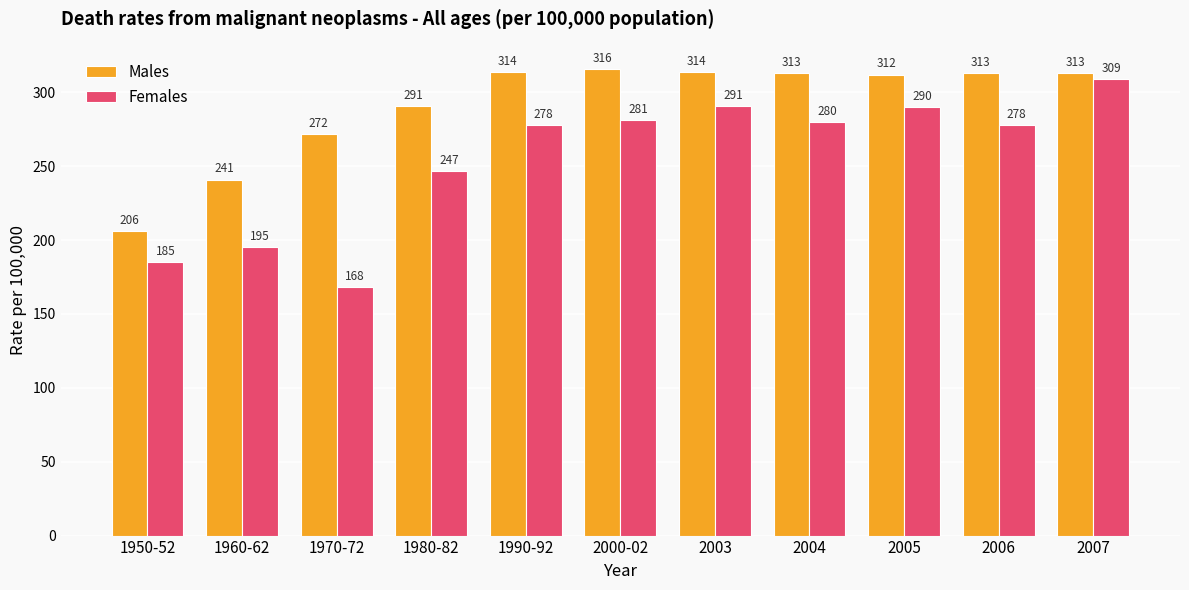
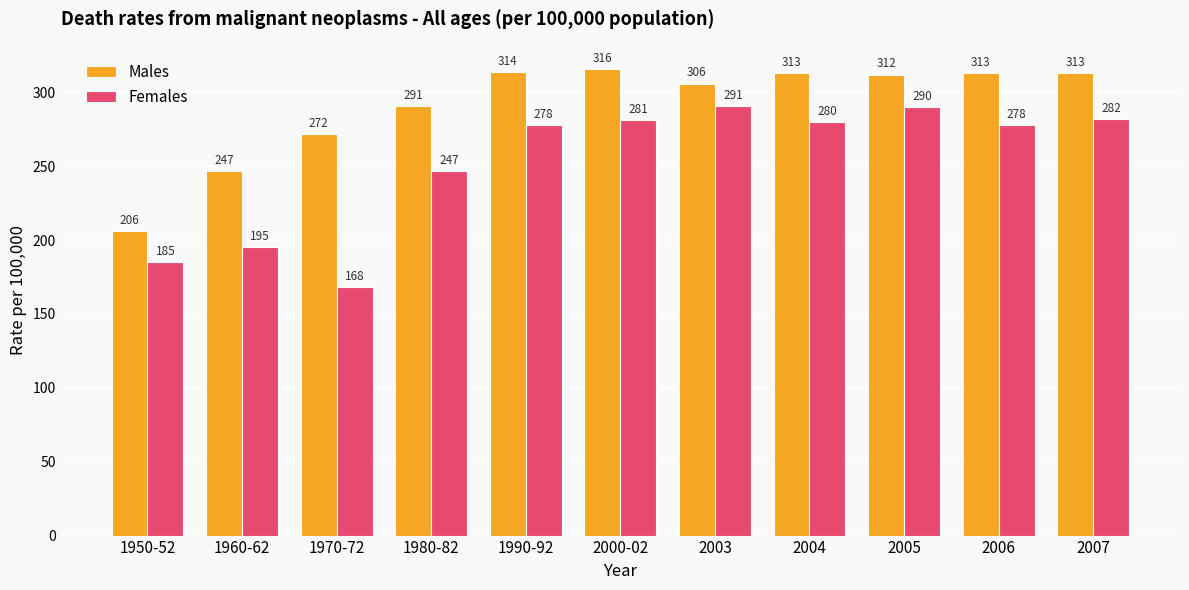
  {
    "Males": {
      "1950-52": 206,
-     "1960-62": 241,
+     "1960-62": 247,
      "1970-72": 272,
      "1980-82": 291,
      "1990-92": 314,
      "2000-02": 316,
-     "2003": 314,
+     "2003": 306,
      "2004": 313,
      "2005": 312,
      "2006": 313,
      "2007": 313
    },
    "Females": {
      "1950-52": 185,
      "1960-62": 195,
      "1970-72": 168,
      "1980-82": 247,
      "1990-92": 278,
      "2000-02": 281,
      "2003": 291,
      "2004": 280,
      "2005": 290,
      "2006": 278,
-     "2007": 309
+     "2007": 282
    }
  }
